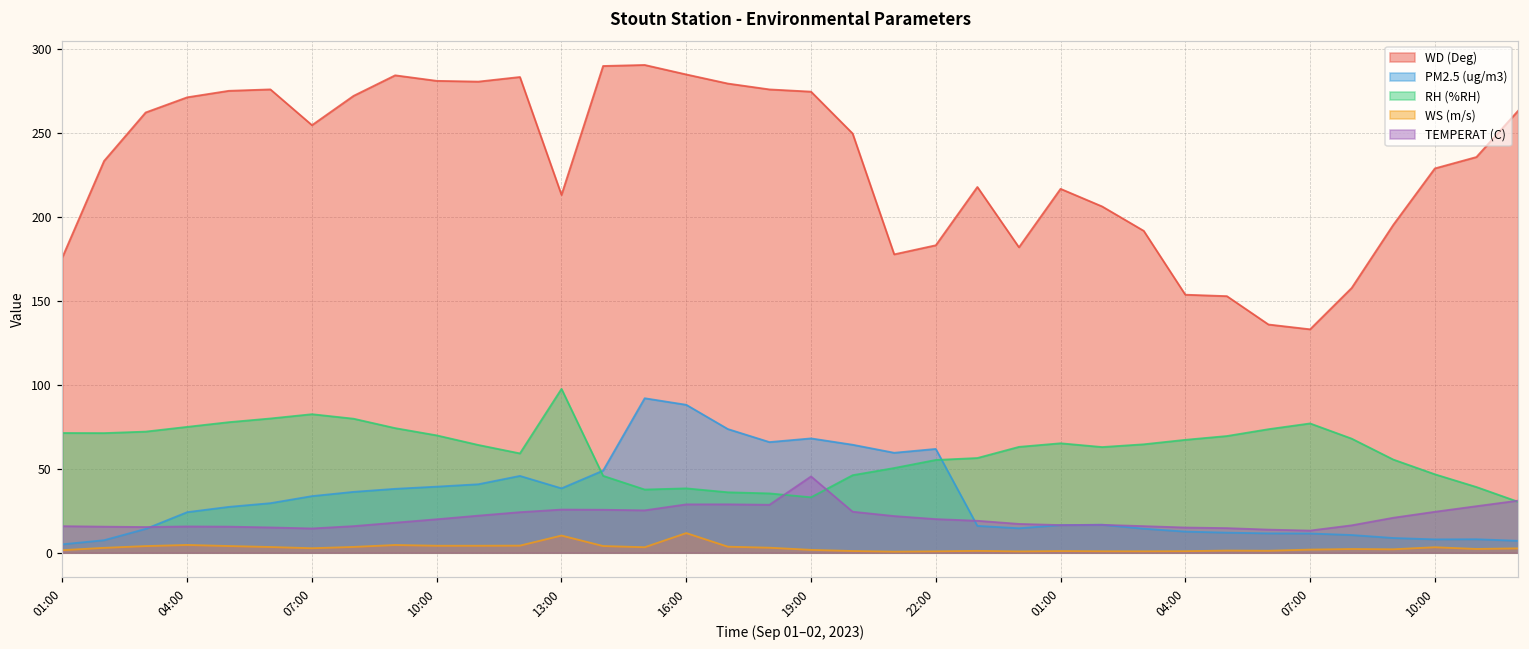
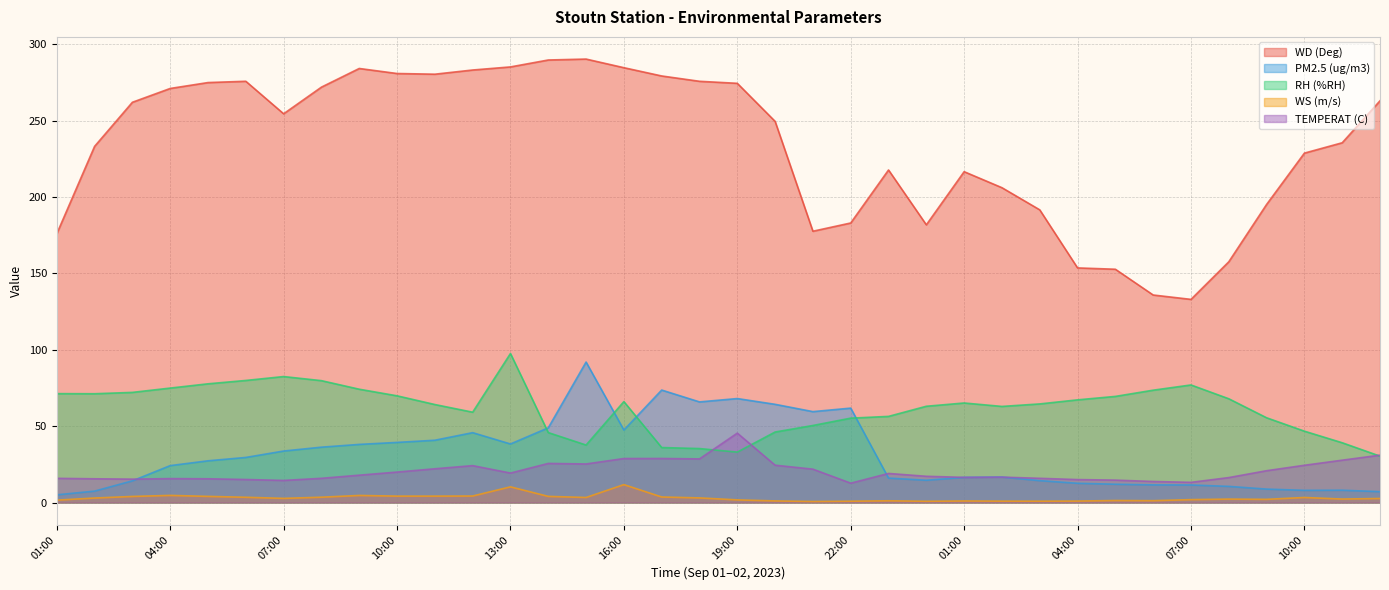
  {
    "WD (Deg)": {
-     "13:00": 213,
+     "13:00": 285,
      "16:00": 285,
      "19:00": 274,
      "22:00": 183
    },
    "PM2.5 (ug/m3)": {
      "13:00": 38,
-     "16:00": 88,
+     "16:00": 47,
      "19:00": 68,
      "22:00": 62
    },
    "RH (%RH)": {
      "13:00": 98,
-     "16:00": 38,
+     "16:00": 66,
      "19:00": 33,
      "22:00": 55
    },
    "WS (m/s)": {
      "13:00": 10,
      "16:00": 12,
      "19:00": 2,
      "22:00": 1
    },
    "TEMPERAT (C)": {
-     "13:00": 26,
+     "13:00": 19,
      "16:00": 29,
      "19:00": 45,
-     "22:00": 20
+     "22:00": 13
    }
  }
